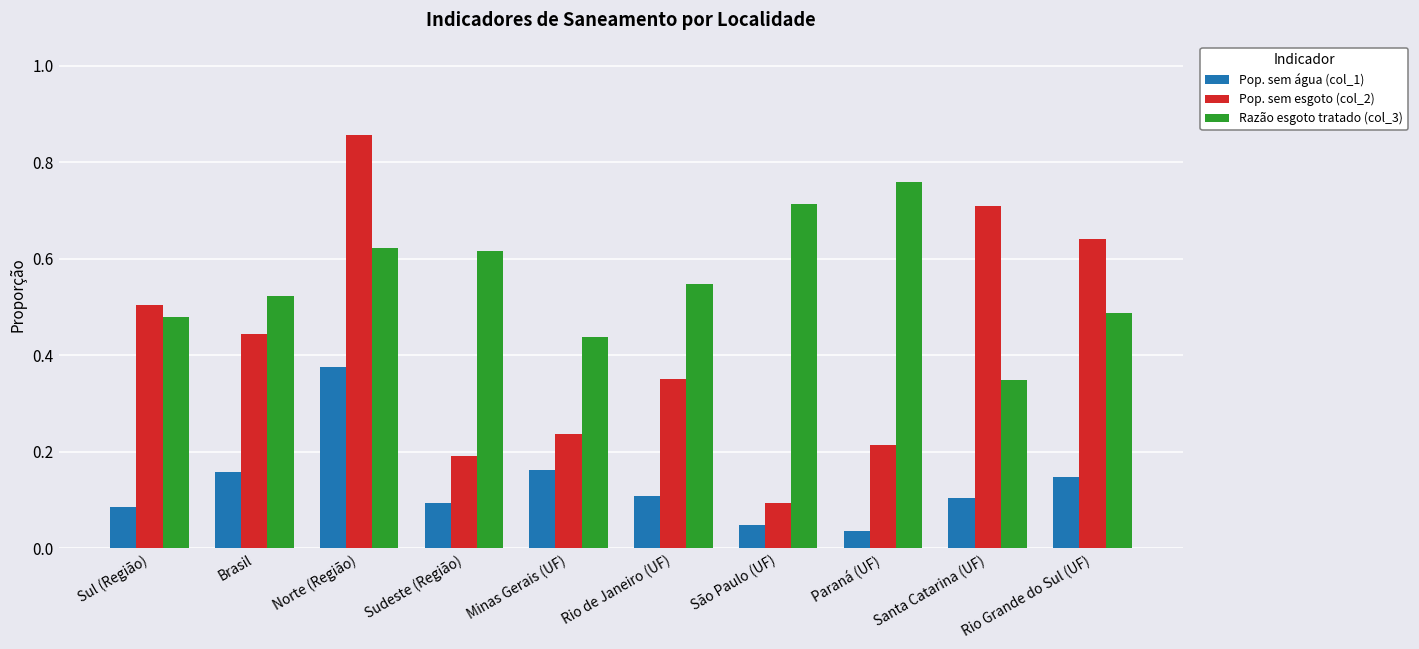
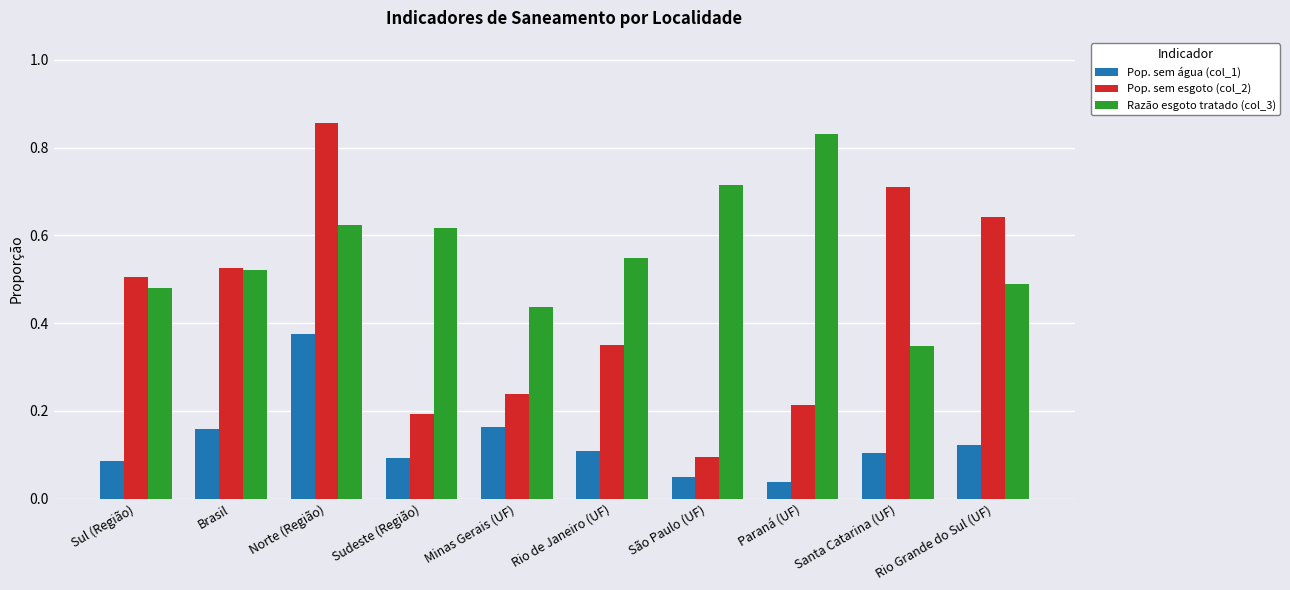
  {
    "Pop. sem água (col_1)": {
      "Sul (Região)": 0.09,
      "Brasil": 0.16,
      "Norte (Região)": 0.38,
      "Sudeste (Região)": 0.09,
      "Minas Gerais (UF)": 0.16,
      "Rio de Janeiro (UF)": 0.11,
      "São Paulo (UF)": 0.05,
      "Paraná (UF)": 0.04,
      "Santa Catarina (UF)": 0.10,
-     "Rio Grande do Sul (UF)": 0.15
+     "Rio Grande do Sul (UF)": 0.12
    },
    "Pop. sem esgoto (col_2)": {
      "Sul (Região)": 0.50,
-     "Brasil": 0.45,
+     "Brasil": 0.53,
      "Norte (Região)": 0.86,
      "Sudeste (Região)": 0.19,
      "Minas Gerais (UF)": 0.24,
      "Rio de Janeiro (UF)": 0.35,
      "São Paulo (UF)": 0.10,
      "Paraná (UF)": 0.21,
      "Santa Catarina (UF)": 0.71,
      "Rio Grande do Sul (UF)": 0.64
    },
    "Razão esgoto tratado (col_3)": {
      "Sul (Região)": 0.48,
      "Brasil": 0.52,
      "Norte (Região)": 0.62,
      "Sudeste (Região)": 0.62,
      "Minas Gerais (UF)": 0.44,
      "Rio de Janeiro (UF)": 0.55,
      "São Paulo (UF)": 0.71,
-     "Paraná (UF)": 0.76,
+     "Paraná (UF)": 0.83,
      "Santa Catarina (UF)": 0.35,
      "Rio Grande do Sul (UF)": 0.49
    }
  }
